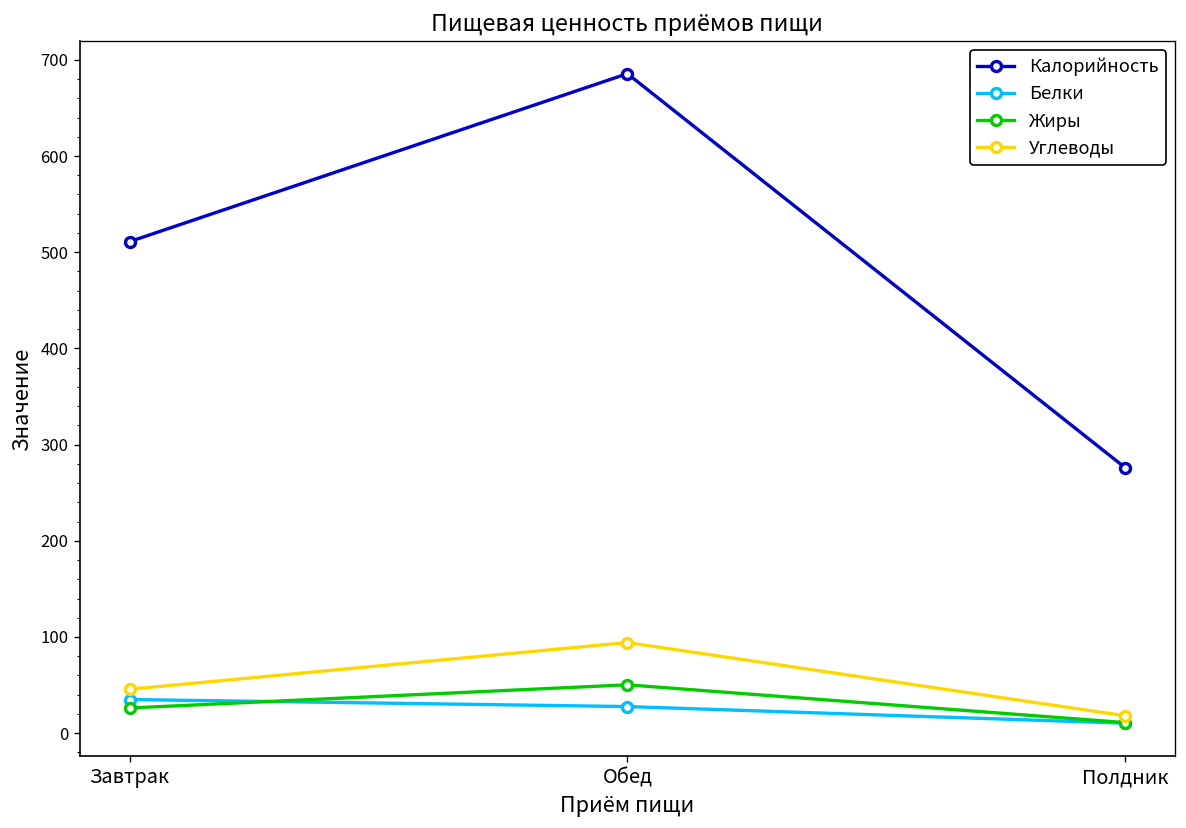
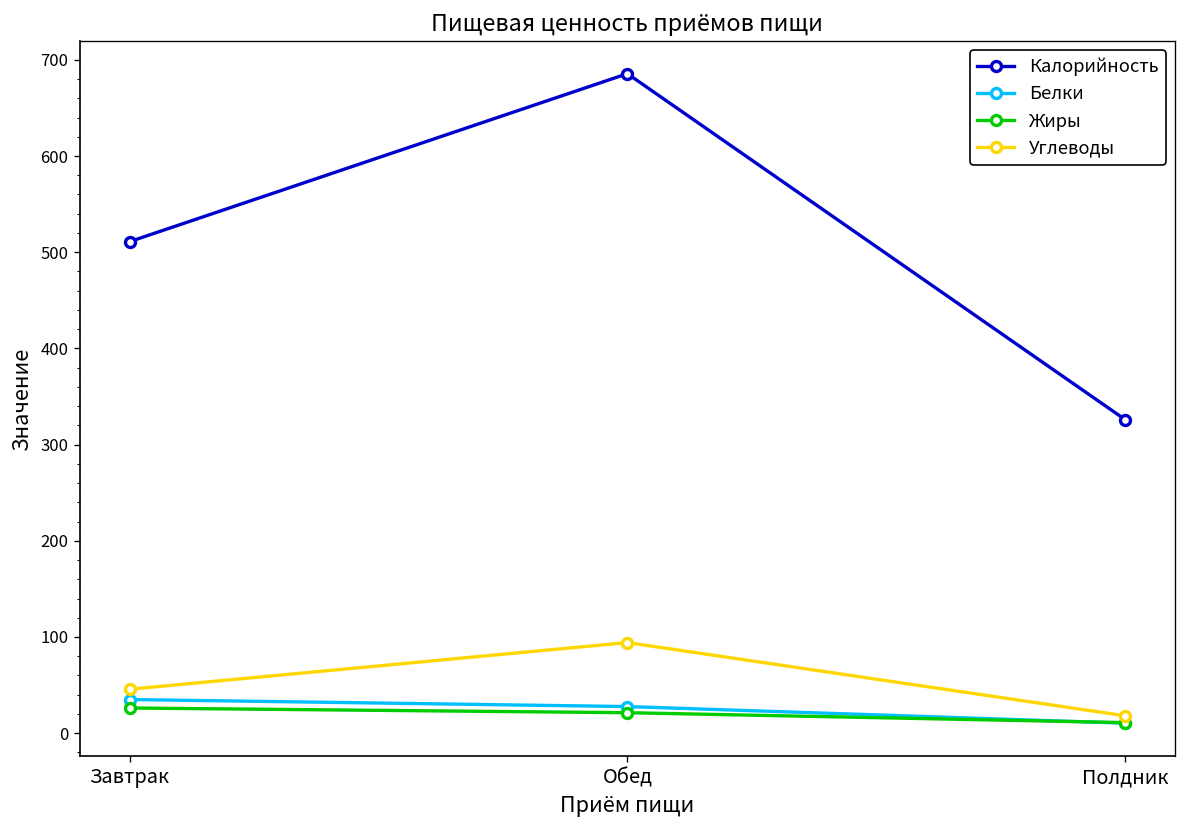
  {
    "Калорийность": {
      "Завтрак": 510,
      "Обед": 690,
-     "Полдник": 280
+     "Полдник": 330
    },
    "Белки": {
      "Завтрак": 40,
      "Обед": 30
    },
    "Жиры": {
      "Завтрак": 30,
-     "Обед": 50
+     "Обед": 20
    },
    "Углеводы": {
      "Завтрак": 50,
      "Обед": 90,
      "Полдник": 20
    }
  }
